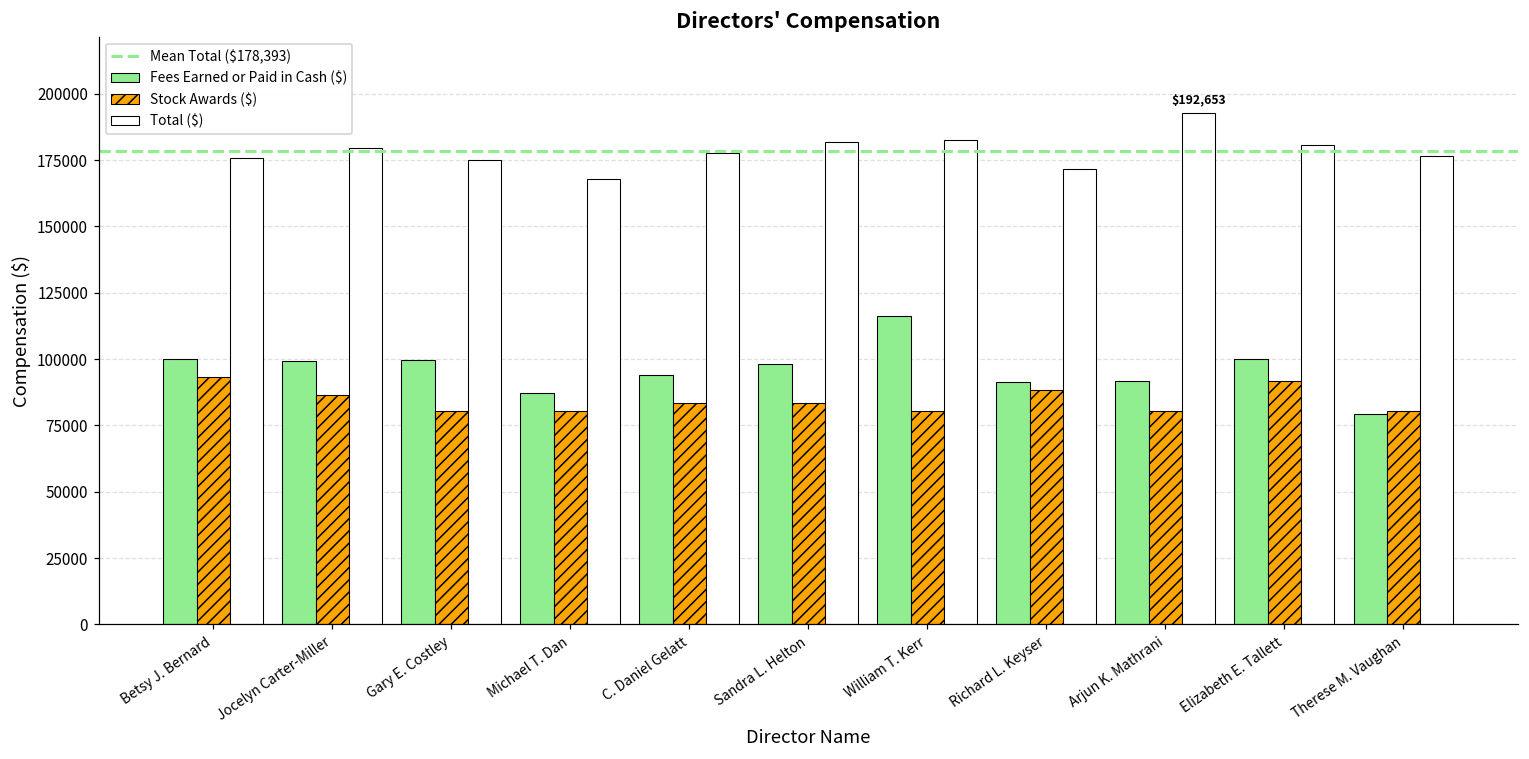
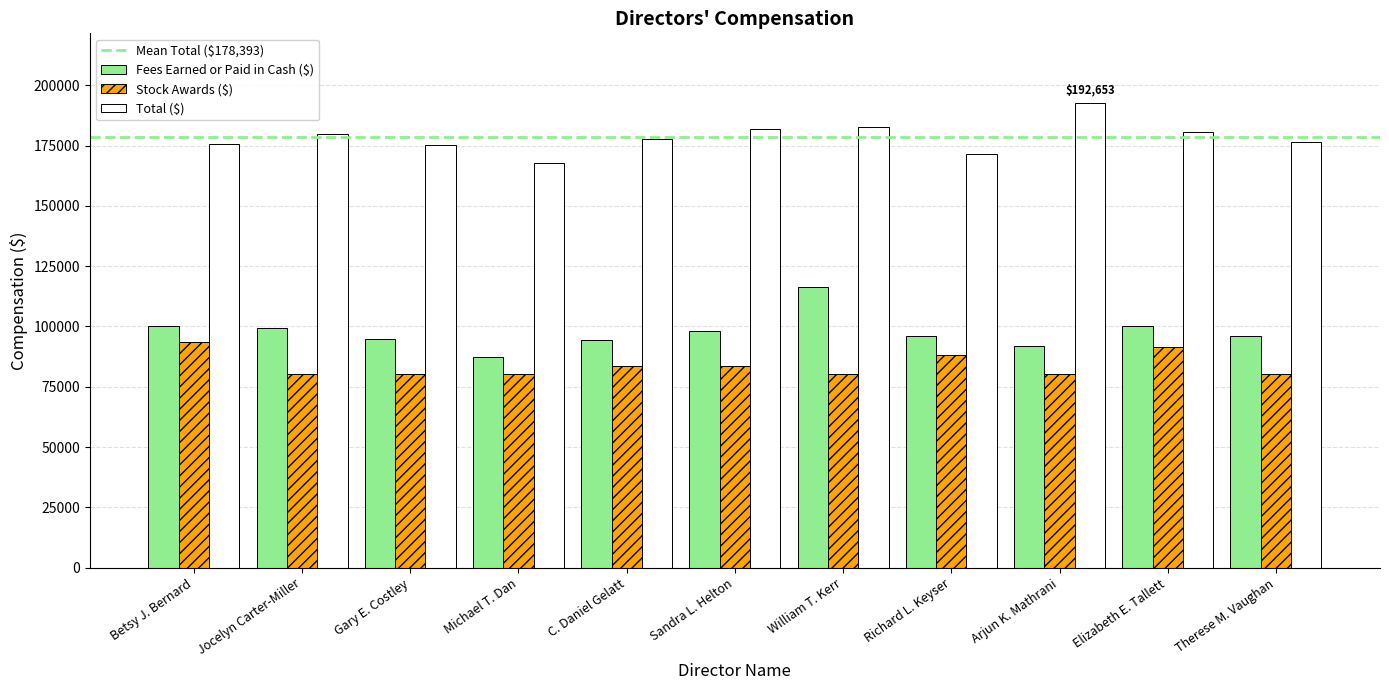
  {
    "Fees Earned or Paid in Cash ($)": {
      "Betsy J. Bernard": "100000",
      "Jocelyn Carter-Miller": "99000",
-     "Gary E. Costley": "99000",
+     "Gary E. Costley": "95000",
      "Michael T. Dan": "87000",
      "C. Daniel Gelatt": "94000",
      "Sandra L. Helton": "98000",
      "William T. Kerr": "116000",
-     "Richard L. Keyser": "91000",
+     "Richard L. Keyser": "96000",
      "Arjun K. Mathrani": "92000",
      "Elizabeth E. Tallett": "100000",
-     "Therese M. Vaughan": "79000"
+     "Therese M. Vaughan": "96000"
    },
    "Stock Awards ($)": {
      "Betsy J. Bernard": "93000",
-     "Jocelyn Carter-Miller": "87000",
+     "Jocelyn Carter-Miller": "80000",
      "Gary E. Costley": "80000",
      "Michael T. Dan": "80000",
      "C. Daniel Gelatt": "84000",
      "Sandra L. Helton": "84000",
      "William T. Kerr": "80000",
      "Richard L. Keyser": "88000",
      "Arjun K. Mathrani": "80000",
      "Elizabeth E. Tallett": "92000",
      "Therese M. Vaughan": "80000"
    },
    "Total ($)": {
      "Arjun K. Mathrani": "$192,653"
    }
  }
